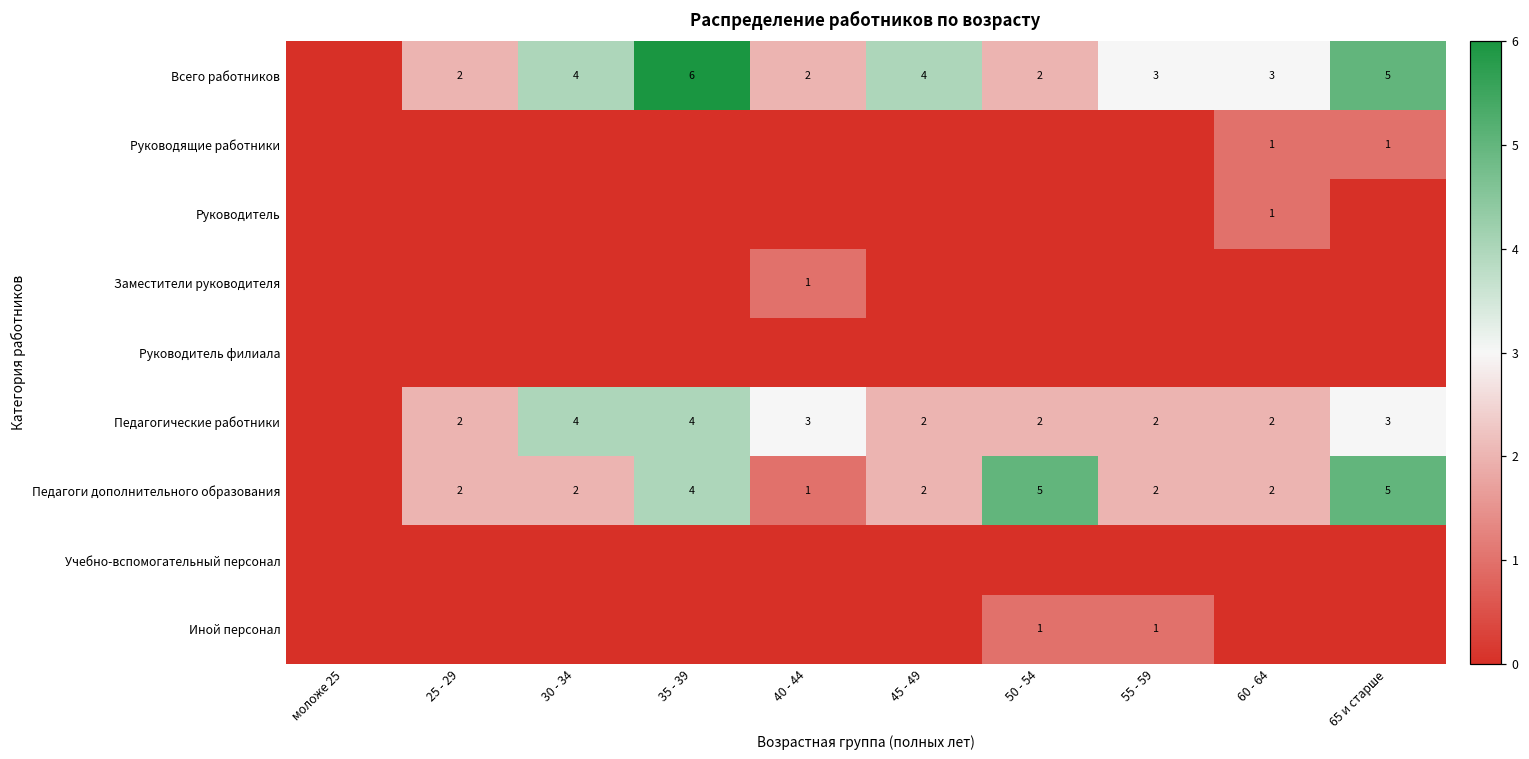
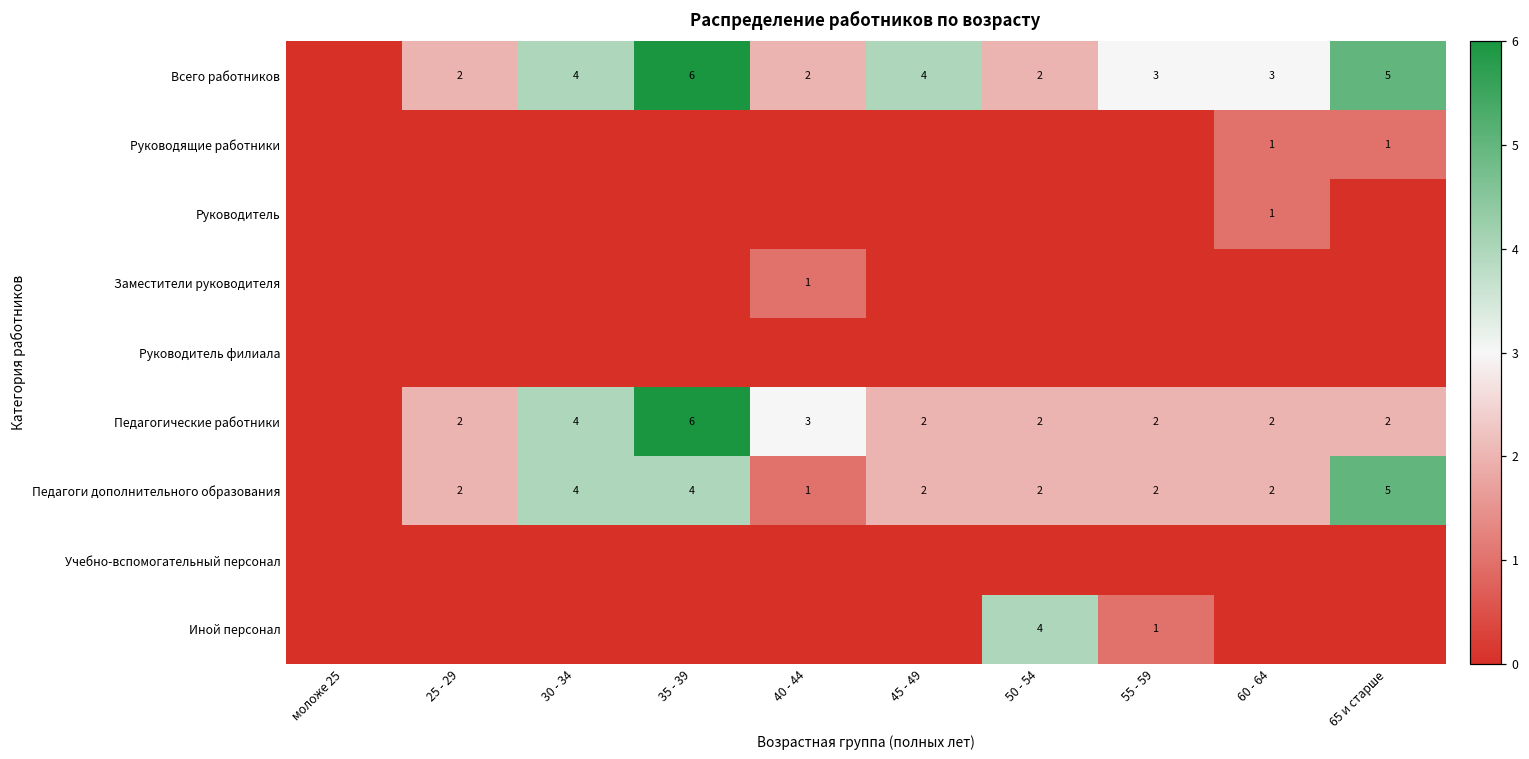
  {
    "Всего работников": {
      "25 - 29": 2,
      "30 - 34": 4,
      "35 - 39": 6,
      "40 - 44": 2,
      "45 - 49": 4,
      "50 - 54": 2,
      "55 - 59": 3,
      "60 - 64": 3,
      "65 и старше": 5
    },
    "Руководящие работники": {
      "60 - 64": 1,
      "65 и старше": 1
    },
    "Руководитель": {
      "60 - 64": 1
    },
    "Заместители руководителя": {
      "40 - 44": 1
    },
    "Педагогические работники": {
      "25 - 29": 2,
      "30 - 34": 4,
-     "35 - 39": 4,
+     "35 - 39": 6,
      "40 - 44": 3,
      "45 - 49": 2,
      "50 - 54": 2,
      "55 - 59": 2,
      "60 - 64": 2,
-     "65 и старше": 3
+     "65 и старше": 2
    },
    "Педагоги дополнительного образования": {
      "25 - 29": 2,
-     "30 - 34": 2,
+     "30 - 34": 4,
      "35 - 39": 4,
      "40 - 44": 1,
      "45 - 49": 2,
-     "50 - 54": 5,
+     "50 - 54": 2,
      "55 - 59": 2,
      "60 - 64": 2,
      "65 и старше": 5
    },
    "Иной персонал": {
-     "50 - 54": 1,
+     "50 - 54": 4,
      "55 - 59": 1
    }
  }
